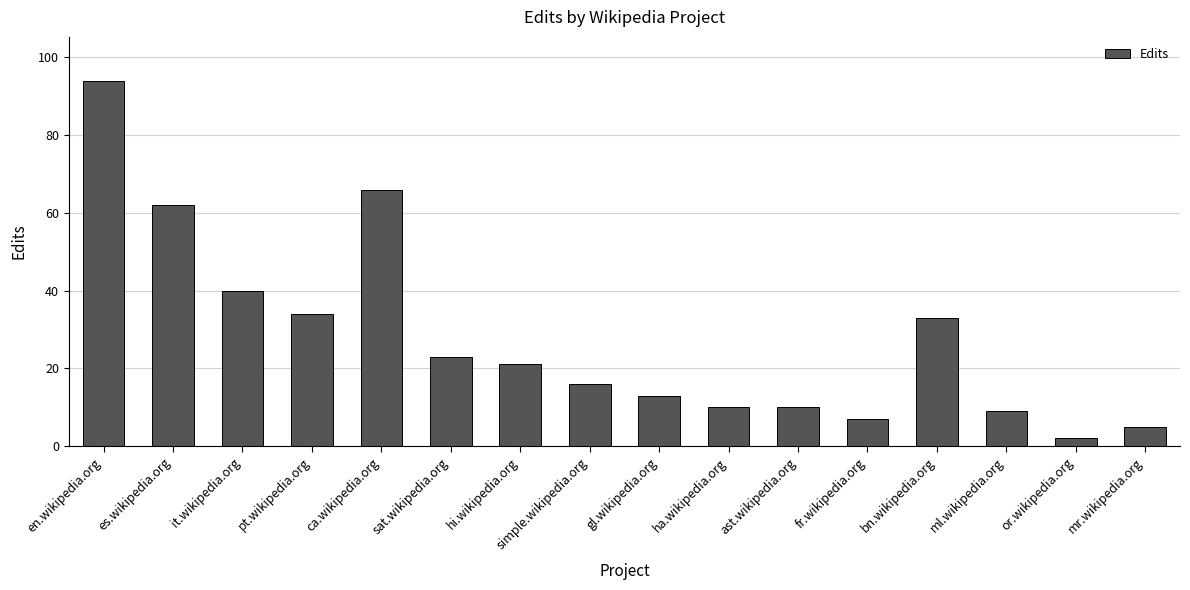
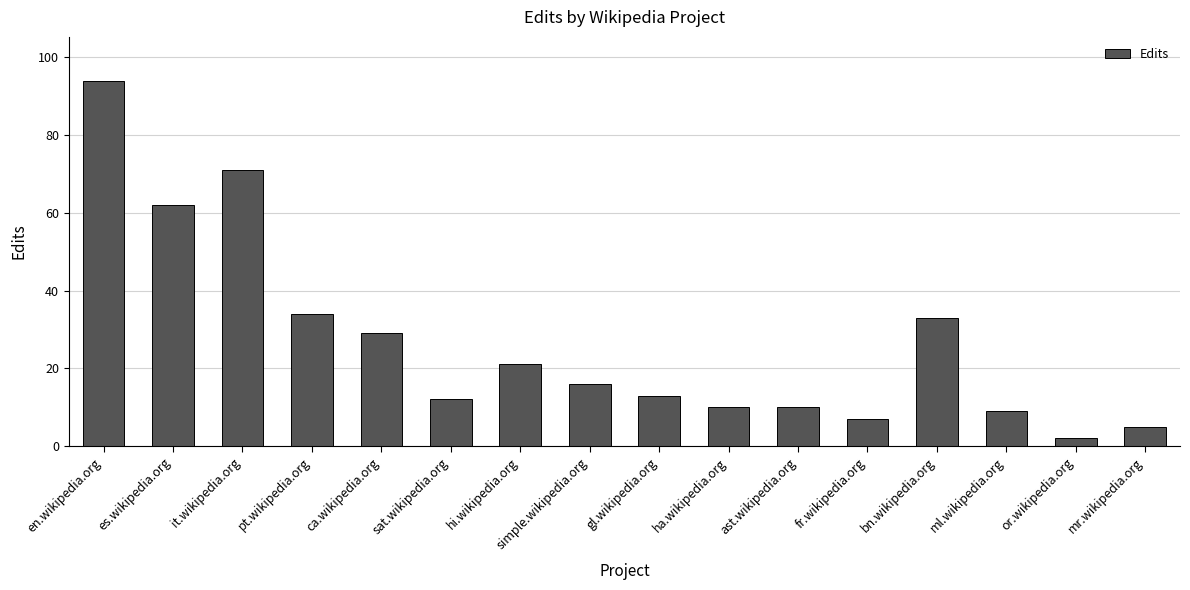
  {
    "en.wikipedia.org": 94,
    "es.wikipedia.org": 62,
-   "it.wikipedia.org": 40,
+   "it.wikipedia.org": 71,
    "pt.wikipedia.org": 34,
-   "ca.wikipedia.org": 66,
-   "sat.wikipedia.org": 23,
+   "ca.wikipedia.org": 29,
+   "sat.wikipedia.org": 12,
    "hi.wikipedia.org": 21,
    "simple.wikipedia.org": 16,
    "gl.wikipedia.org": 13,
    "ha.wikipedia.org": 10,
    "ast.wikipedia.org": 10,
    "fr.wikipedia.org": 7,
    "bn.wikipedia.org": 33,
    "ml.wikipedia.org": 9,
    "or.wikipedia.org": 2,
    "mr.wikipedia.org": 5
  }
